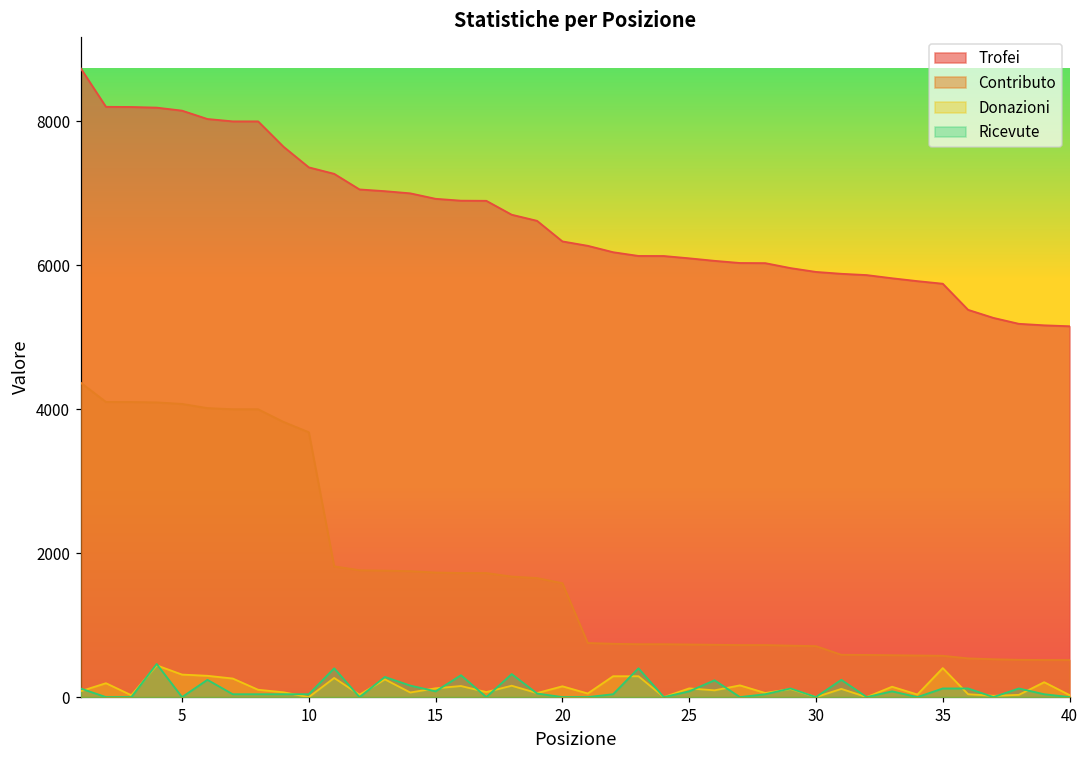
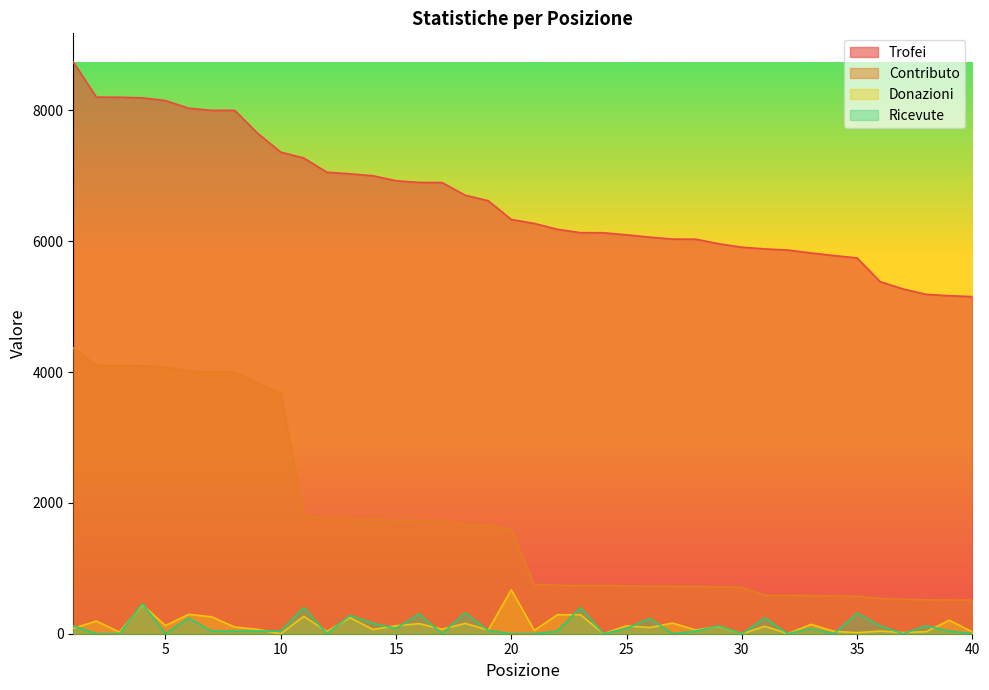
  {
    "Donazioni": {
-     "5": 300,
+     "5": 100,
      "10": 0,
      "15": 100,
-     "20": 200,
+     "20": 700,
      "25": 100,
-     "35": 400
+     "35": 0
    },
    "Ricevute": {
      "5": 0,
      "10": 0,
      "15": 100,
      "20": 0,
      "25": 100,
-     "35": 100
+     "35": 300
    }
  }
